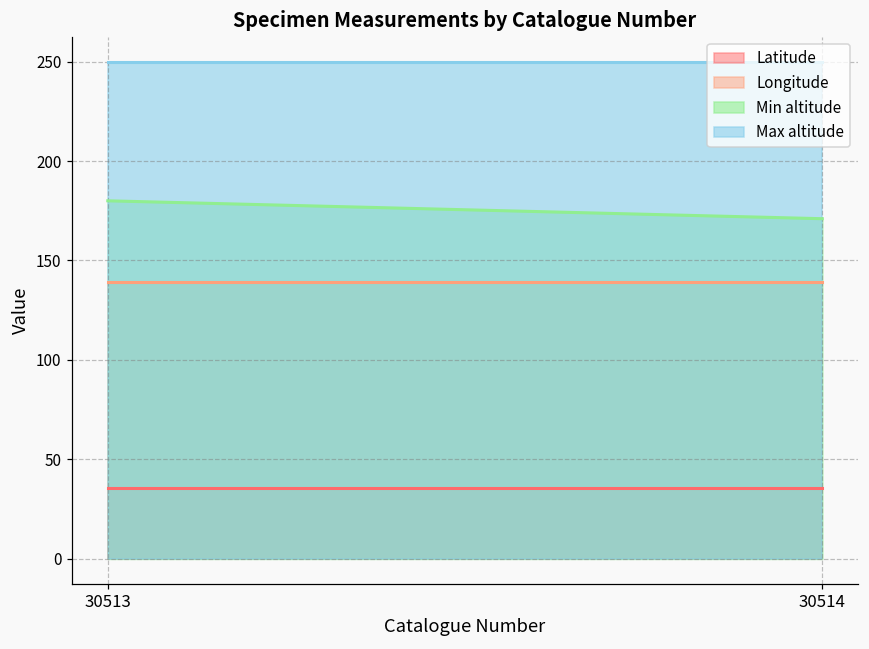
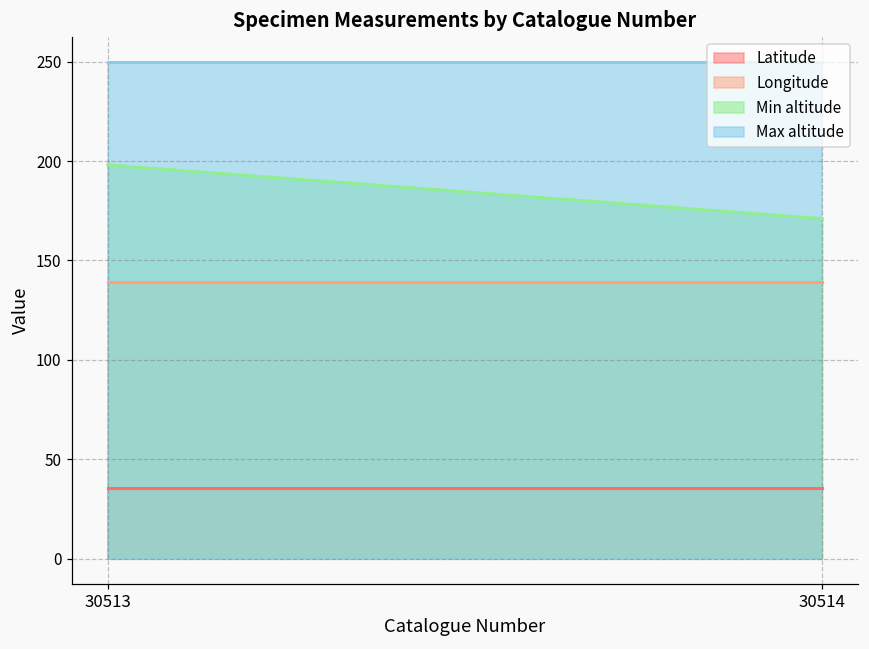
  {
    "Min altitude": {
-     "30513": 180,
+     "30513": 198,
      "30514": 171
    },
    "Max altitude": {
      "30513": 250
    }
  }
